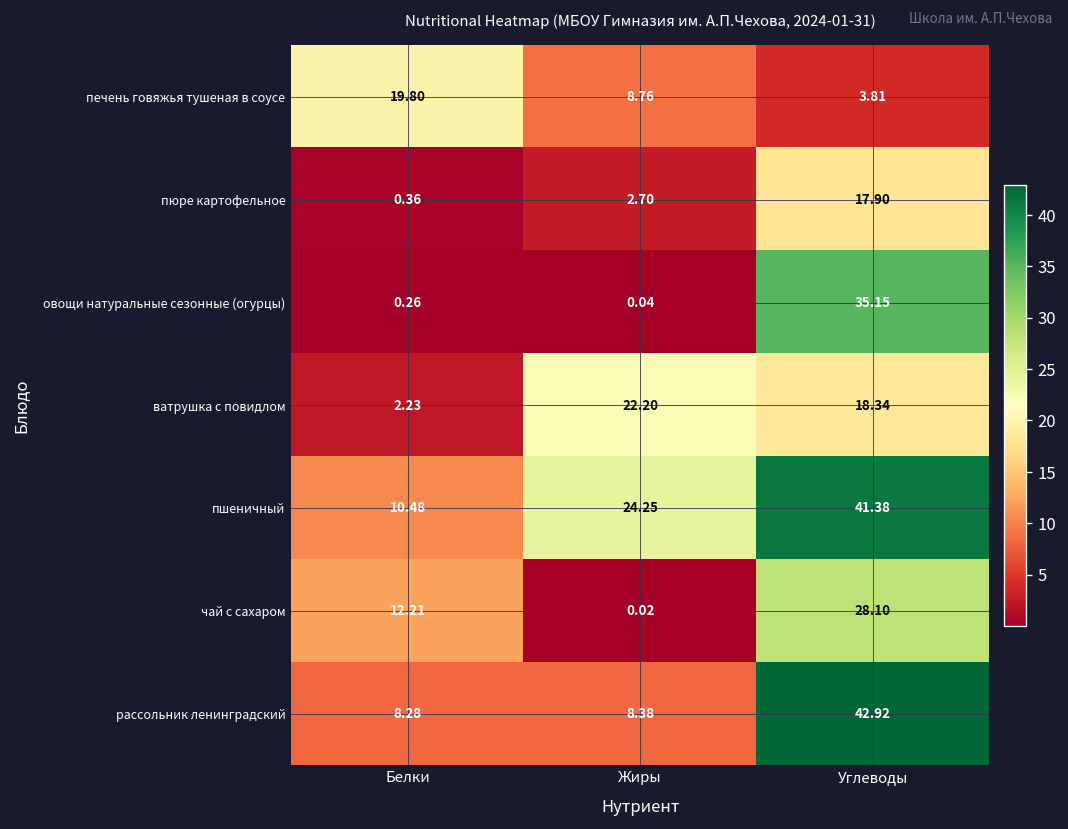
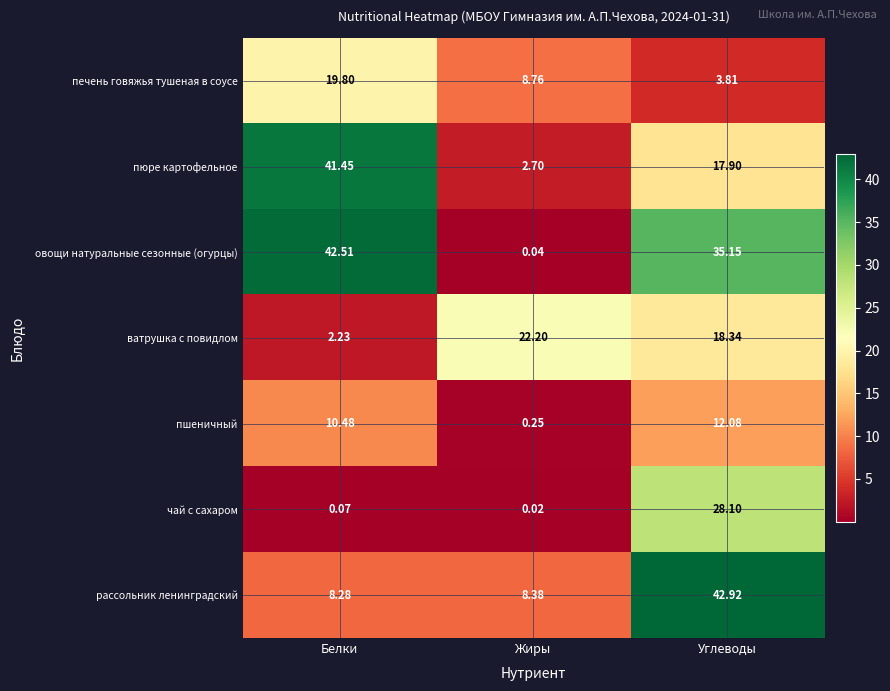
  {
    "печень говяжья тушеная в соусе": {
      "Белки": 19.80,
      "Жиры": 8.76,
      "Углеводы": 3.81
    },
    "пюре картофельное": {
-     "Белки": 0.36,
+     "Белки": 41.45,
      "Жиры": 2.70,
      "Углеводы": 17.90
    },
    "овощи натуральные сезонные (огурцы)": {
-     "Белки": 0.26,
+     "Белки": 42.51,
      "Жиры": 0.04,
      "Углеводы": 35.15
    },
    "ватрушка с повидлом": {
      "Белки": 2.23,
      "Жиры": 22.20,
      "Углеводы": 18.34
    },
    "пшеничный": {
      "Белки": 10.48,
-     "Жиры": 24.25,
-     "Углеводы": 41.38
+     "Жиры": 0.25,
+     "Углеводы": 12.08
    },
    "чай с сахаром": {
-     "Белки": 12.21,
+     "Белки": 0.07,
      "Жиры": 0.02,
      "Углеводы": 28.10
    },
    "рассольник ленинградский": {
      "Белки": 8.28,
      "Жиры": 8.38,
      "Углеводы": 42.92
    }
  }
